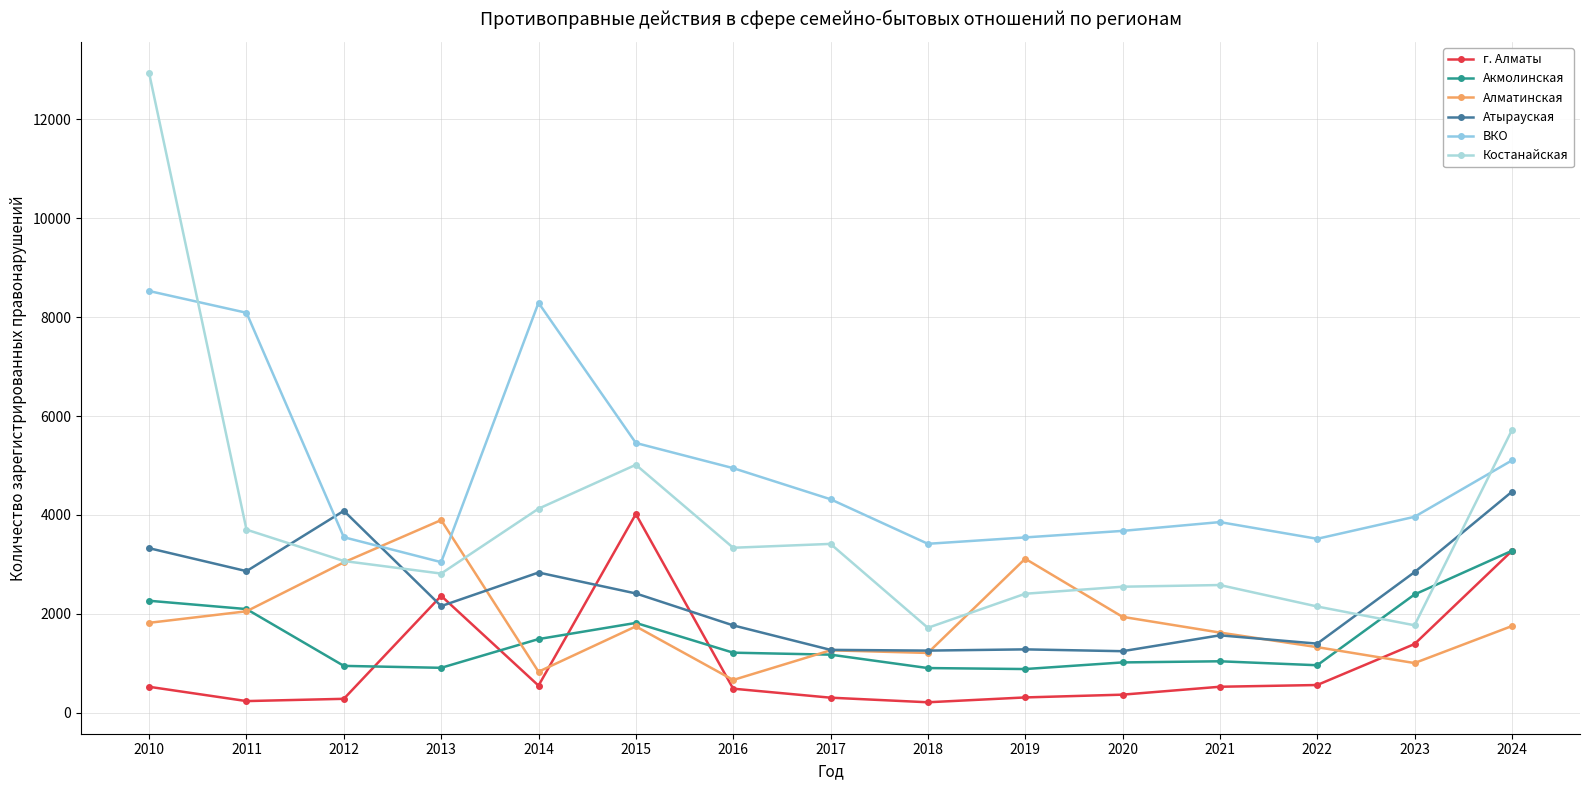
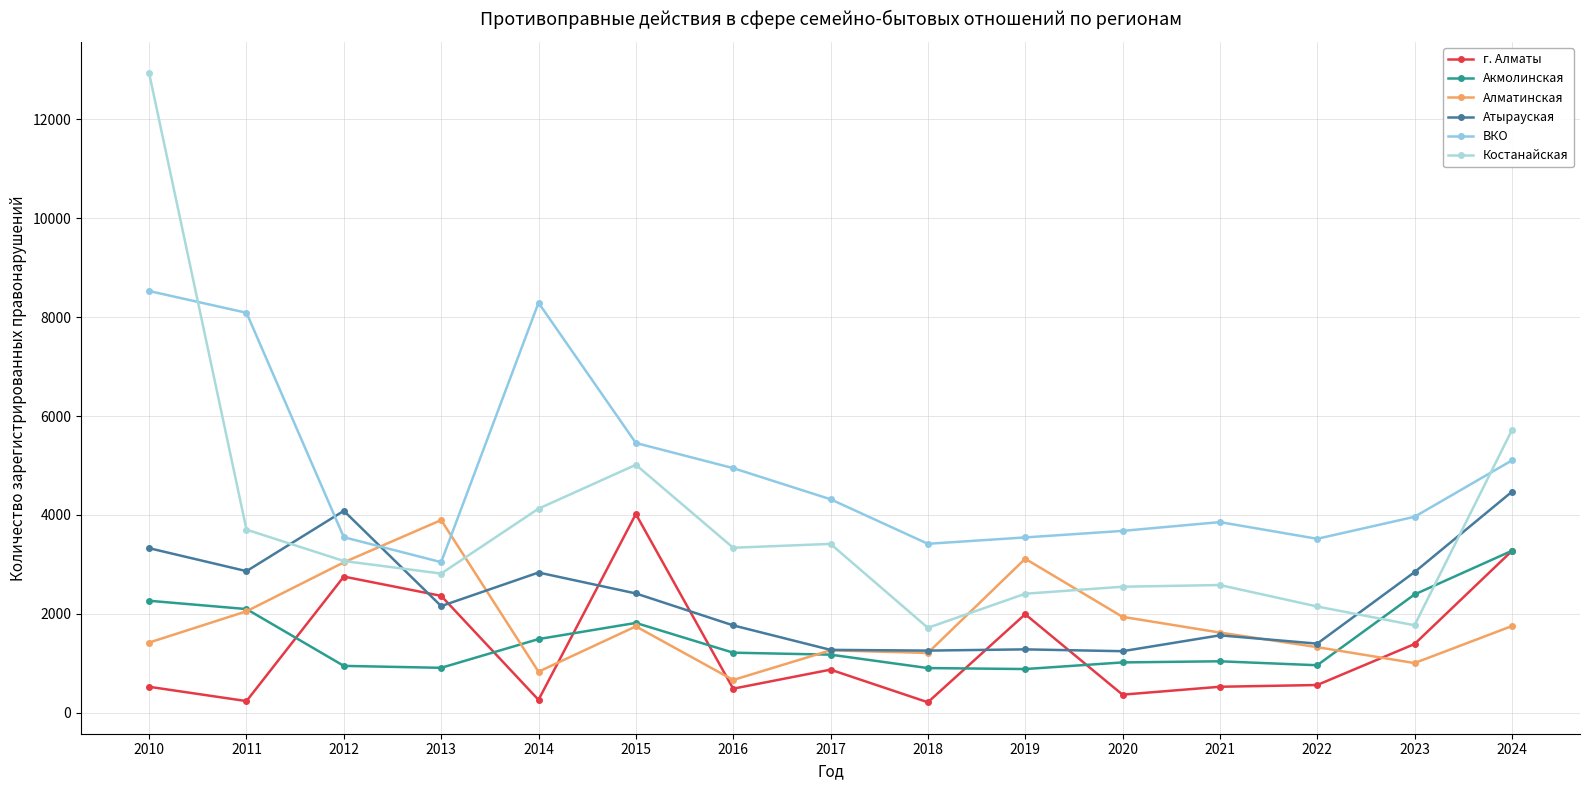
  {
    "г. Алматы": {
      "2010": 500,
      "2011": 200,
-     "2012": 300,
+     "2012": 2800,
      "2013": 2400,
-     "2014": 500,
+     "2014": 300,
      "2015": 4000,
      "2016": 500,
-     "2017": 300,
+     "2017": 900,
      "2018": 200,
-     "2019": 300,
+     "2019": 2000,
      "2020": 400,
      "2021": 500,
      "2022": 600,
      "2023": 1400
    },
    "Алматинская": {
-     "2010": 1800,
+     "2010": 1400,
      "2013": 3900,
      "2014": 800,
      "2015": 1700,
      "2016": 700,
      "2019": 3100,
      "2020": 1900,
      "2021": 1600,
      "2022": 1300,
      "2023": 1000,
      "2024": 1800
    }
  }
